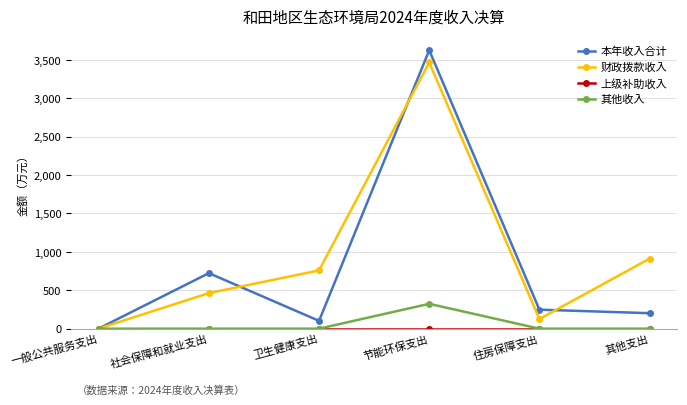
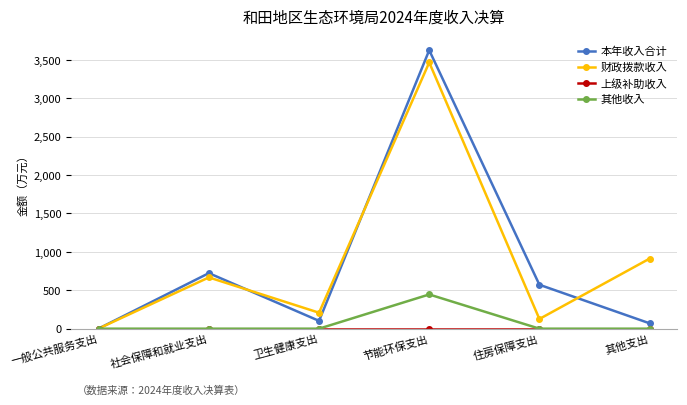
  {
    "本年收入合计": {
      "社会保障和就业支出": "700",
      "卫生健康支出": "100",
      "节能环保支出": "3,600",
-     "住房保障支出": "200",
-     "其他支出": "200"
+     "住房保障支出": "600",
+     "其他支出": "100"
    },
    "财政拨款收入": {
-     "社会保障和就业支出": "500",
-     "卫生健康支出": "800",
+     "社会保障和就业支出": "700",
+     "卫生健康支出": "200",
      "节能环保支出": "3,500",
      "住房保障支出": "100",
      "其他支出": "900"
    },
    "上级补助收入": {
      "节能环保支出": "0"
    },
    "其他收入": {
-     "节能环保支出": "300"
+     "节能环保支出": "400"
    }
  }
